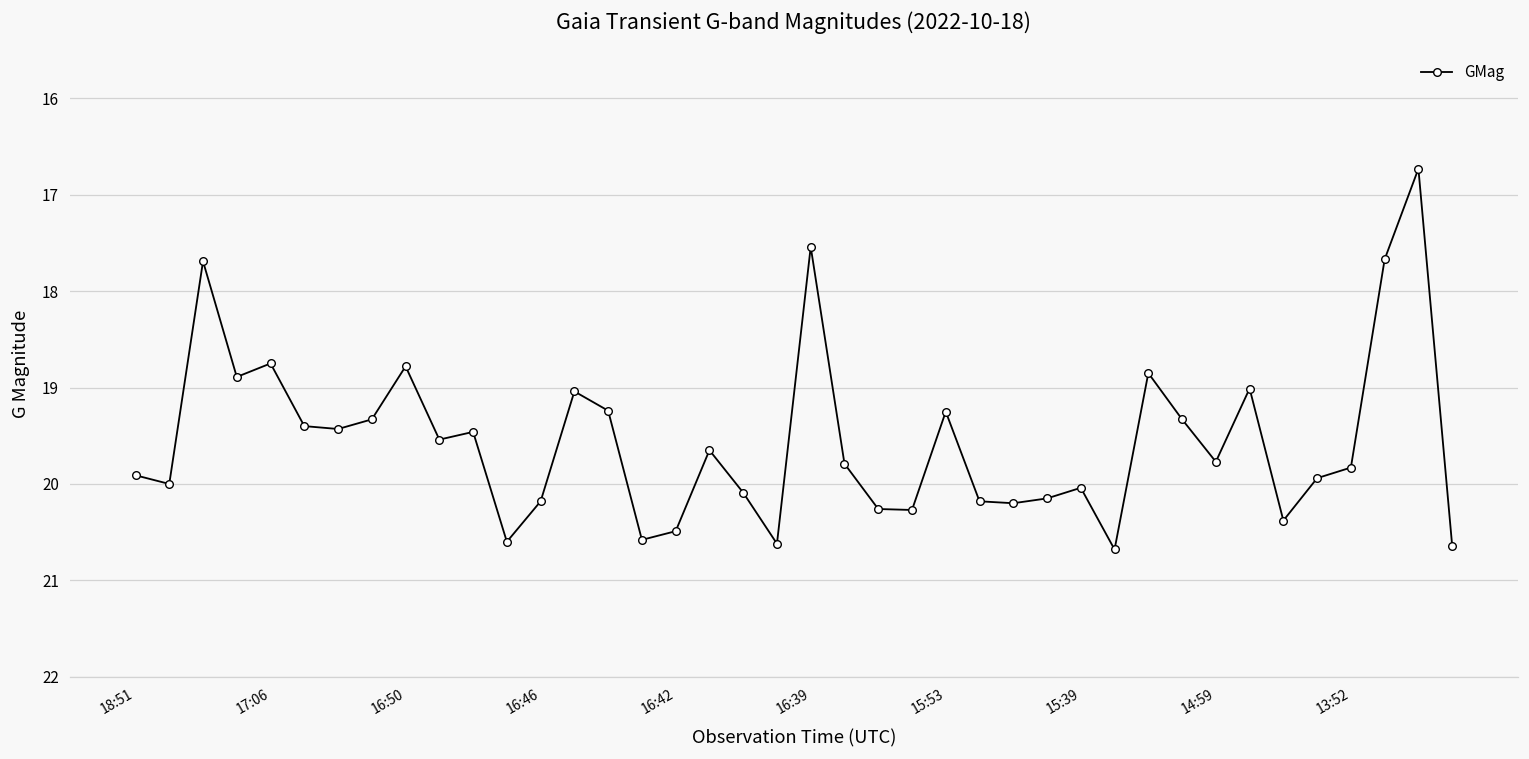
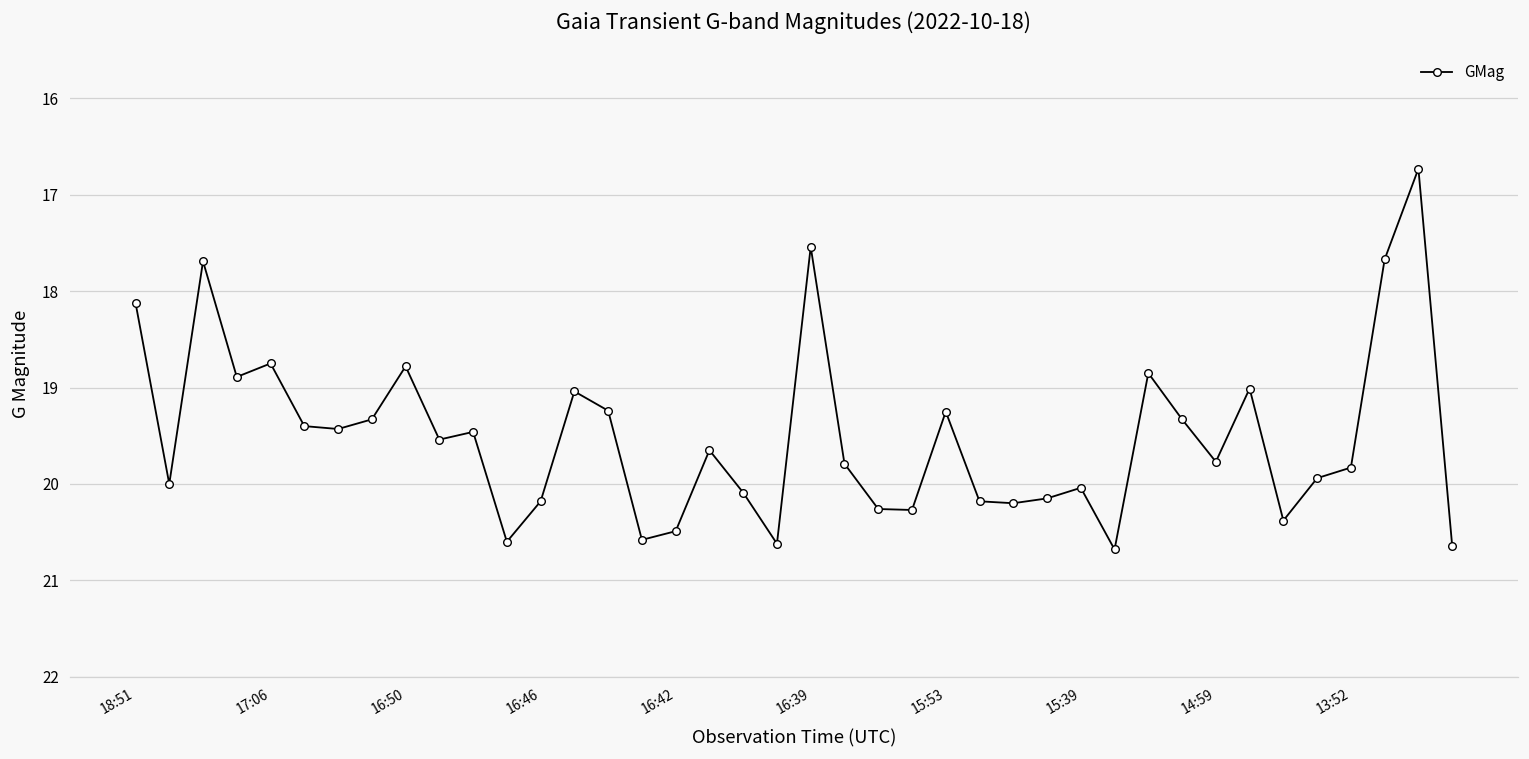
  {
-   "18:51": 19.9,
+   "18:51": 18.1,
    "17:06": 18.8,
    "16:50": 18.8,
    "16:46": 20.2,
    "16:42": 20.5,
    "16:39": 17.5,
    "15:53": 19.3,
    "15:39": 20.0,
    "14:59": 19.8,
    "13:52": 19.8
  }
